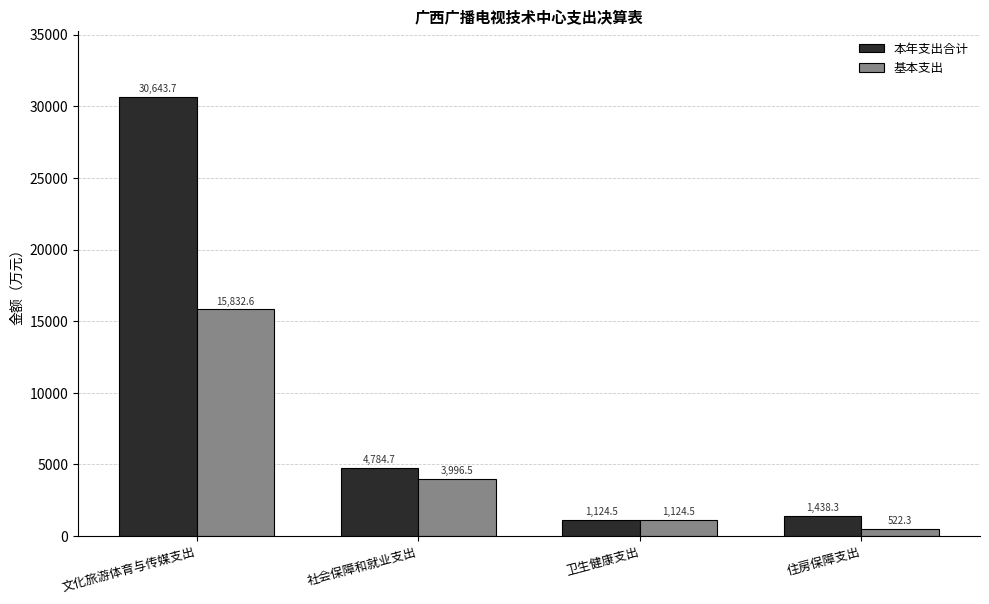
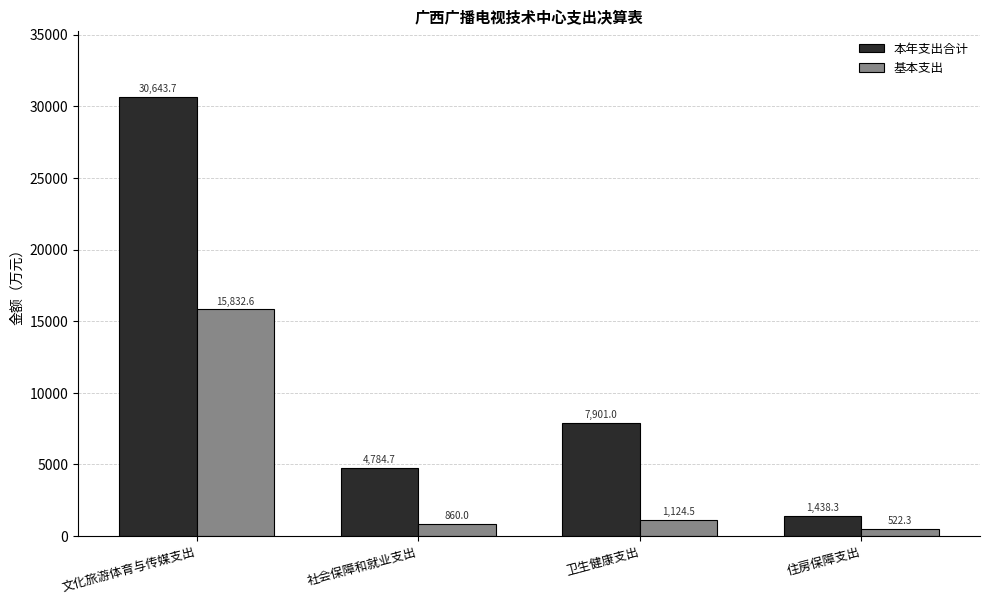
  {
    "本年支出合计": {
      "文化旅游体育与传媒支出": "30,643.7",
      "社会保障和就业支出": "4,784.7",
-     "卫生健康支出": "1,124.5",
+     "卫生健康支出": "7,901.0",
      "住房保障支出": "1,438.3"
    },
    "基本支出": {
      "文化旅游体育与传媒支出": "15,832.6",
-     "社会保障和就业支出": "3,996.5",
+     "社会保障和就业支出": "860.0",
      "卫生健康支出": "1,124.5",
      "住房保障支出": "522.3"
    }
  }
